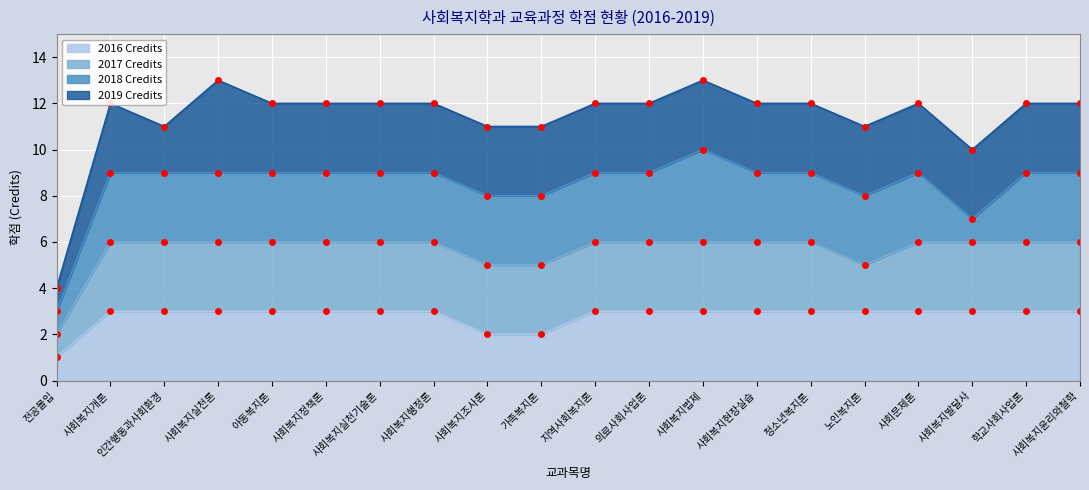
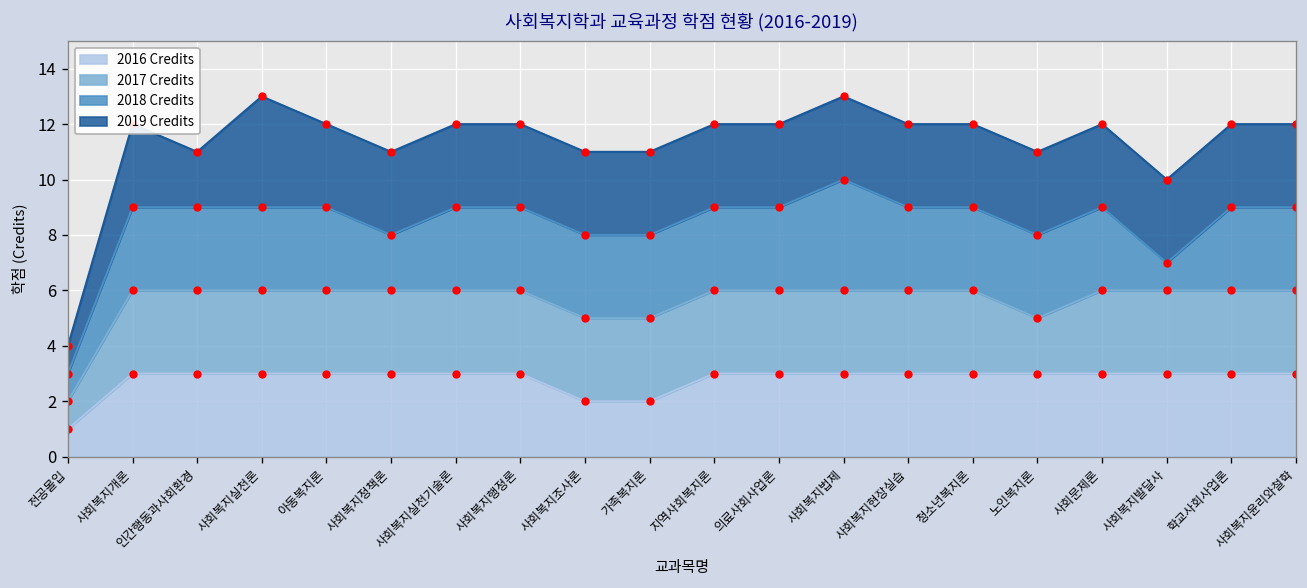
  {
    "2018 Credits": {
      "전공몰입": 1,
      "사회복지개론": 3,
      "인간행동과사회환경": 3,
      "사회복지실천론": 3,
      "아동복지론": 3,
-     "사회복지정책론": 3,
+     "사회복지정책론": 2,
      "사회복지실천기술론": 3,
      "사회복지행정론": 3,
      "사회복지조사론": 3,
      "가족복지론": 3,
      "지역사회복지론": 3,
      "의료사회사업론": 3,
      "사회복지법제": 4,
      "사회복지현장실습": 3,
      "청소년복지론": 3,
      "노인복지론": 3,
      "사회문제론": 3,
      "사회복지발달사": 1,
      "학교사회사업론": 3,
      "사회복지윤리와철학": 3
    },
    "2019 Credits": {
      "전공몰입": 1,
      "인간행동과사회환경": 2,
      "사회복지실천론": 4,
      "아동복지론": 3,
      "사회복지정책론": 3,
      "사회복지실천기술론": 3,
      "사회복지행정론": 3,
      "사회복지조사론": 3,
      "가족복지론": 3,
      "지역사회복지론": 3,
      "의료사회사업론": 3,
      "사회복지법제": 3,
      "사회복지현장실습": 3,
      "청소년복지론": 3,
      "노인복지론": 3,
      "사회문제론": 3,
      "사회복지발달사": 3,
      "학교사회사업론": 3,
      "사회복지윤리와철학": 3
    }
  }
